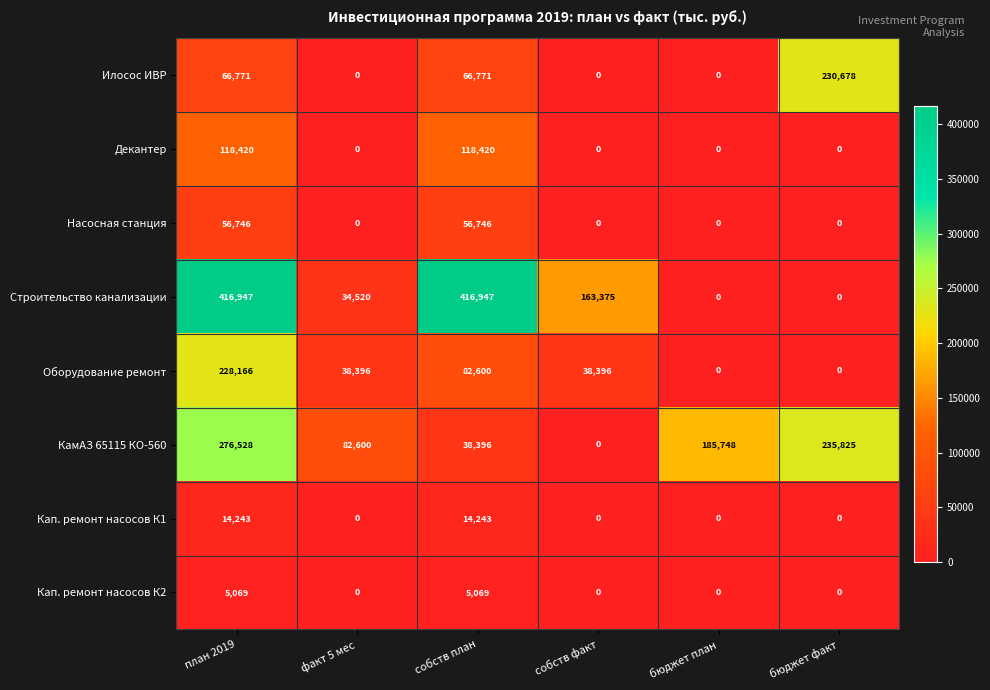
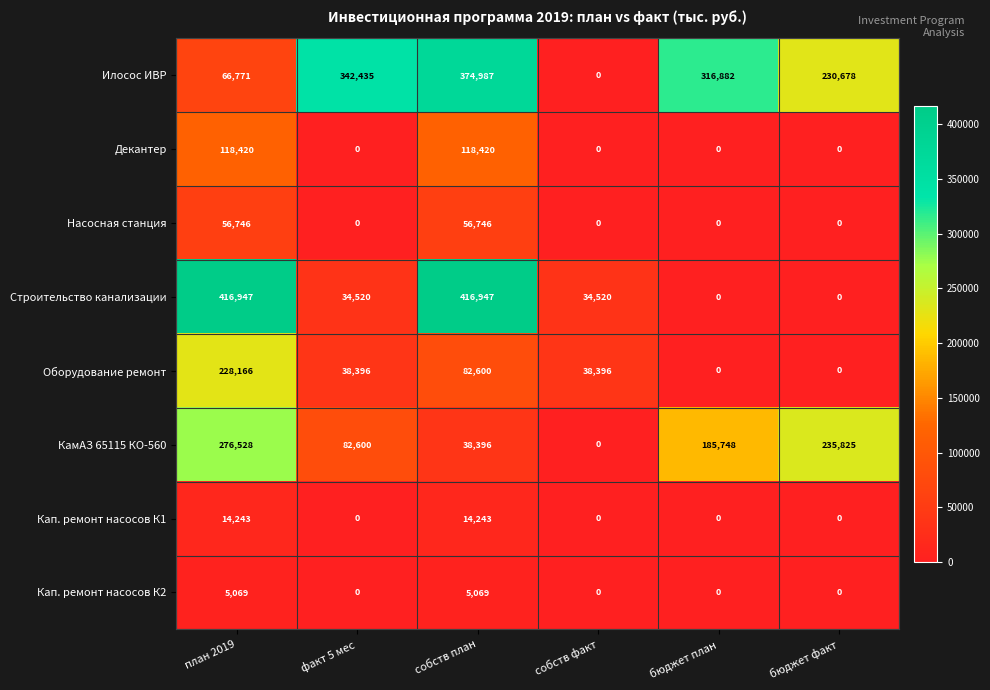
  {
    "Илосос ИВР": {
      "план 2019": "66,771",
-     "факт 5 мес": "0",
-     "собств план": "66,771",
+     "факт 5 мес": "342,435",
+     "собств план": "374,987",
      "собств факт": "0",
-     "бюджет план": "0",
+     "бюджет план": "316,882",
      "бюджет факт": "230,678"
    },
    "Декантер": {
      "план 2019": "118,420",
      "факт 5 мес": "0",
      "собств план": "118,420",
      "собств факт": "0",
      "бюджет план": "0",
      "бюджет факт": "0"
    },
    "Насосная станция": {
      "план 2019": "56,746",
      "факт 5 мес": "0",
      "собств план": "56,746",
      "собств факт": "0",
      "бюджет план": "0",
      "бюджет факт": "0"
    },
    "Строительство канализации": {
      "план 2019": "416,947",
      "факт 5 мес": "34,520",
      "собств план": "416,947",
-     "собств факт": "163,375",
+     "собств факт": "34,520",
      "бюджет план": "0",
      "бюджет факт": "0"
    },
    "Оборудование ремонт": {
      "план 2019": "228,166",
      "факт 5 мес": "38,396",
      "собств план": "82,600",
      "собств факт": "38,396",
      "бюджет план": "0",
      "бюджет факт": "0"
    },
    "КамАЗ 65115 КО-560": {
      "план 2019": "276,528",
      "факт 5 мес": "82,600",
      "собств план": "38,396",
      "собств факт": "0",
      "бюджет план": "185,748",
      "бюджет факт": "235,825"
    },
    "Кап. ремонт насосов К1": {
      "план 2019": "14,243",
      "факт 5 мес": "0",
      "собств план": "14,243",
      "собств факт": "0",
      "бюджет план": "0",
      "бюджет факт": "0"
    },
    "Кап. ремонт насосов К2": {
      "план 2019": "5,069",
      "факт 5 мес": "0",
      "собств план": "5,069",
      "собств факт": "0",
      "бюджет план": "0",
      "бюджет факт": "0"
    }
  }
